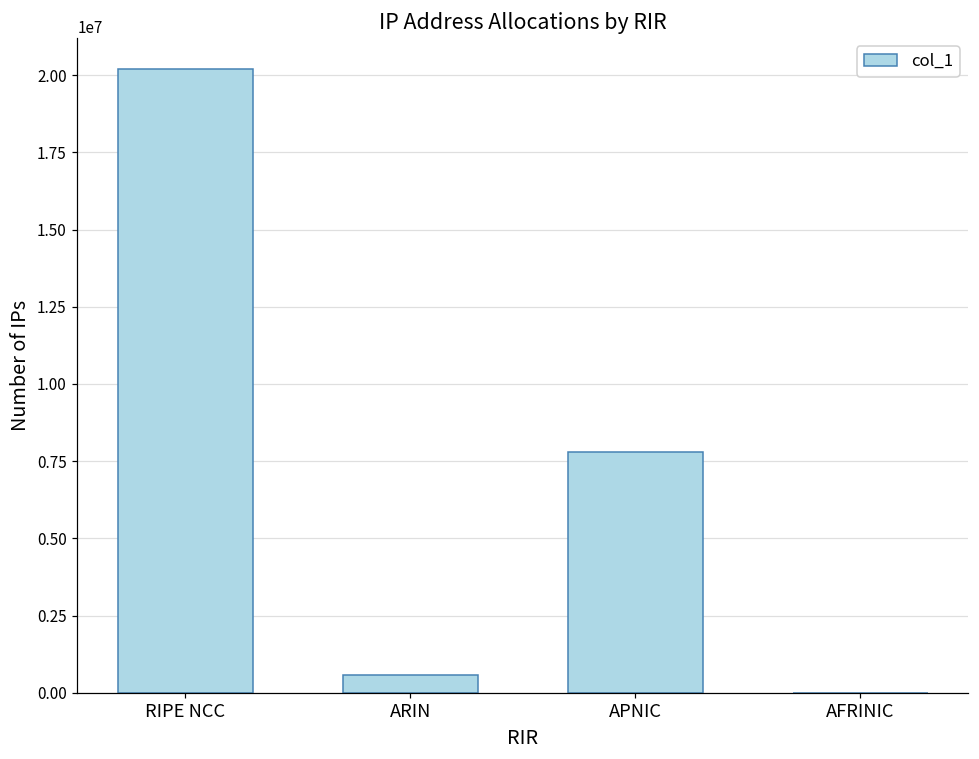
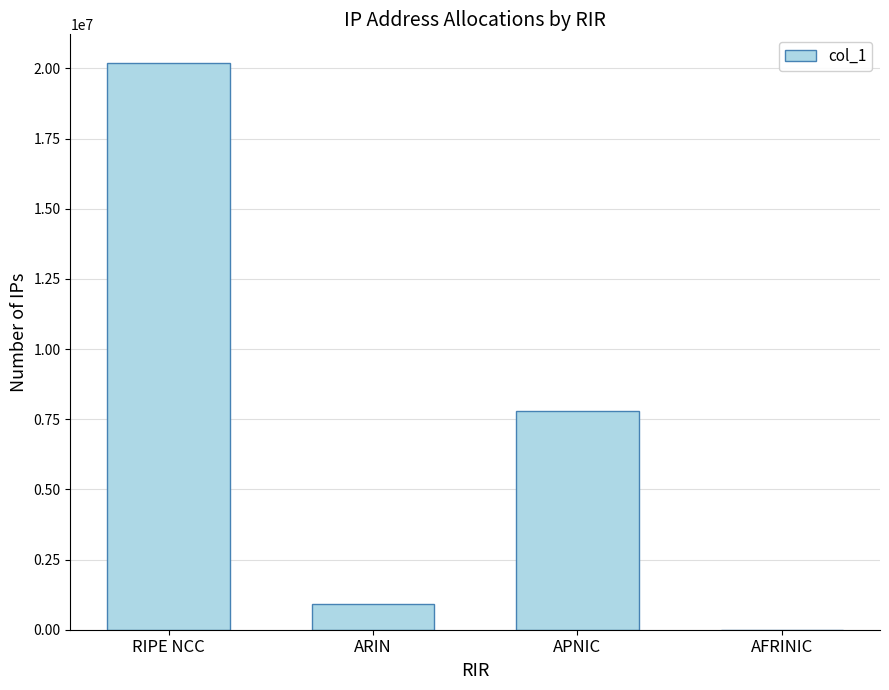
  {
    "RIPE NCC": 20200000,
-   "ARIN": 600000,
+   "ARIN": 900000,
    "APNIC": 7800000
  }
